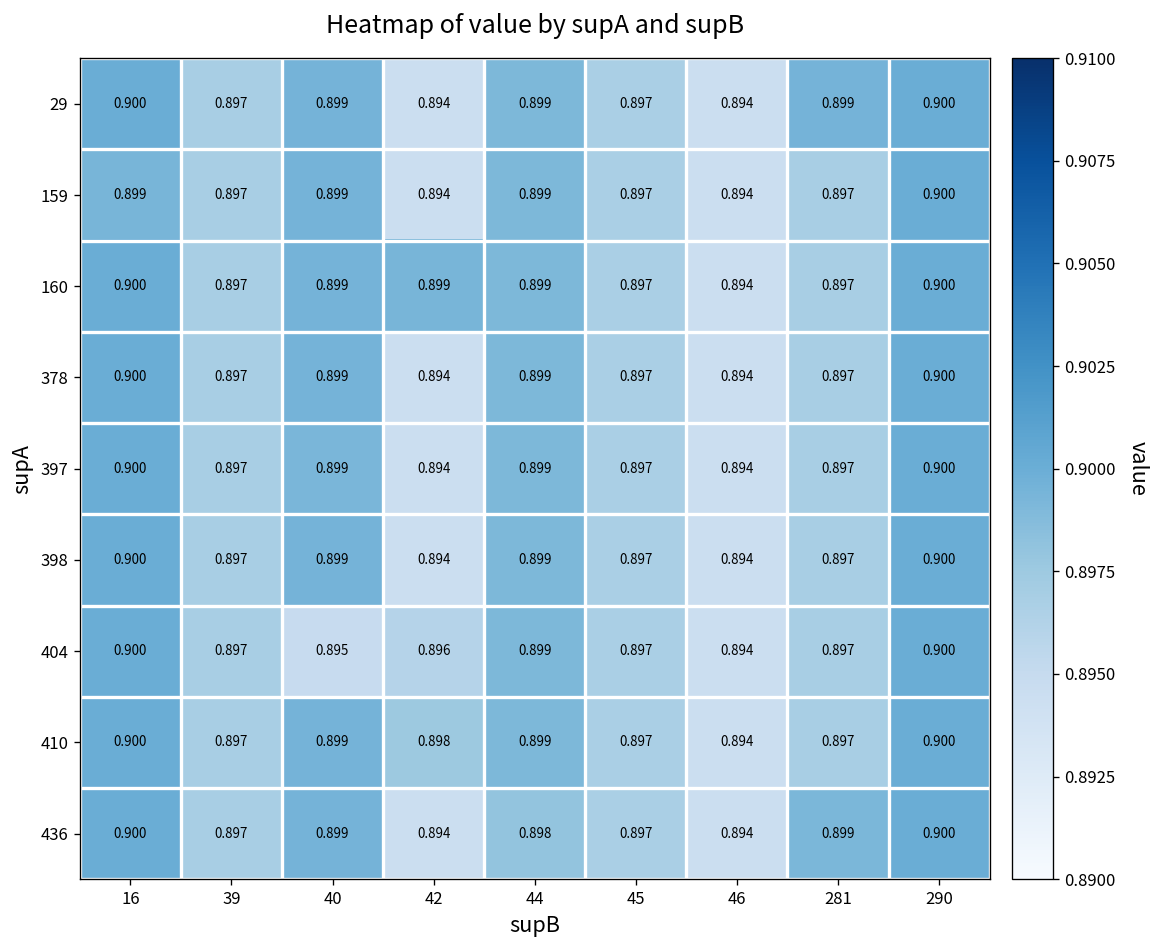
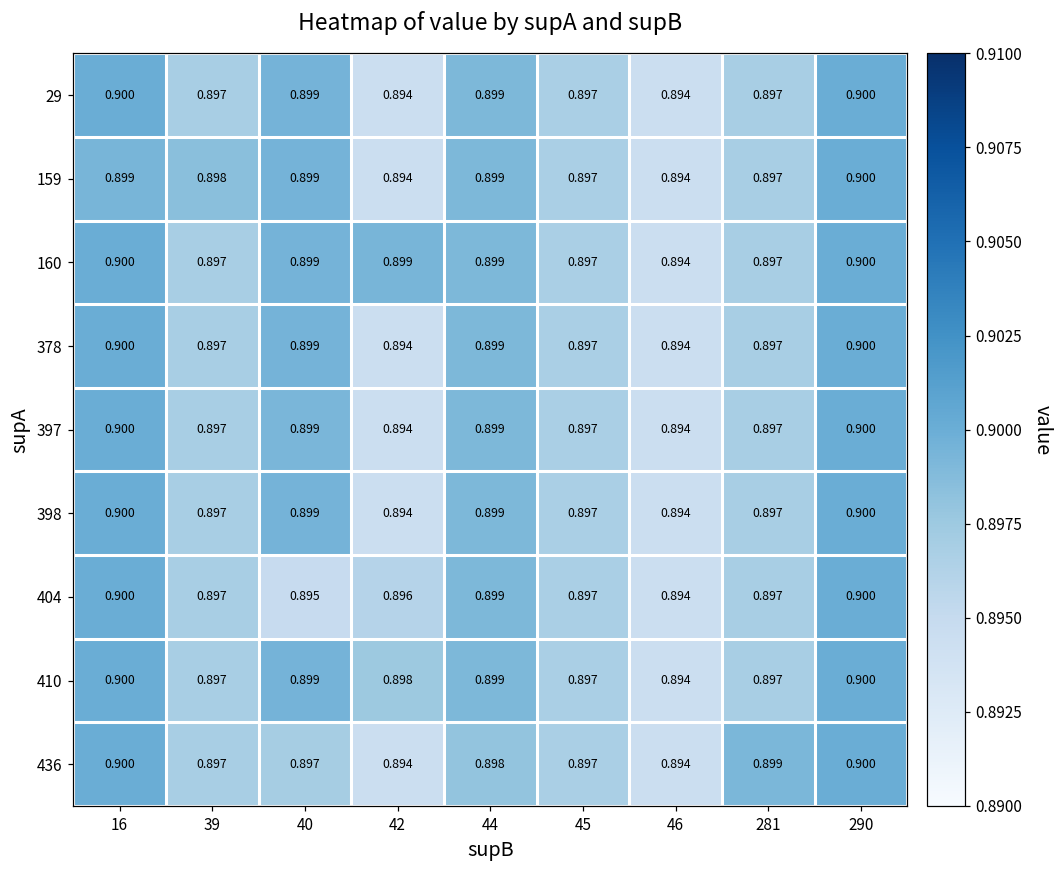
  {
    "29": {
      "16": 0.900,
      "39": 0.897,
      "40": 0.899,
      "42": 0.894,
      "44": 0.899,
      "45": 0.897,
      "46": 0.894,
-     "281": 0.899,
+     "281": 0.897,
      "290": 0.900
    },
    "159": {
      "16": 0.899,
-     "39": 0.897,
+     "39": 0.898,
      "40": 0.899,
      "42": 0.894,
      "44": 0.899,
      "45": 0.897,
      "46": 0.894,
      "281": 0.897,
      "290": 0.900
    },
    "160": {
      "16": 0.900,
      "39": 0.897,
      "40": 0.899,
      "42": 0.899,
      "44": 0.899,
      "45": 0.897,
      "46": 0.894,
      "281": 0.897,
      "290": 0.900
    },
    "378": {
      "16": 0.900,
      "39": 0.897,
      "40": 0.899,
      "42": 0.894,
      "44": 0.899,
      "45": 0.897,
      "46": 0.894,
      "281": 0.897,
      "290": 0.900
    },
    "397": {
      "16": 0.900,
      "39": 0.897,
      "40": 0.899,
      "42": 0.894,
      "44": 0.899,
      "45": 0.897,
      "46": 0.894,
      "281": 0.897,
      "290": 0.900
    },
    "398": {
      "16": 0.900,
      "39": 0.897,
      "40": 0.899,
      "42": 0.894,
      "44": 0.899,
      "45": 0.897,
      "46": 0.894,
      "281": 0.897,
      "290": 0.900
    },
    "404": {
      "16": 0.900,
      "39": 0.897,
      "40": 0.895,
      "42": 0.896,
      "44": 0.899,
      "45": 0.897,
      "46": 0.894,
      "281": 0.897,
      "290": 0.900
    },
    "410": {
      "16": 0.900,
      "39": 0.897,
      "40": 0.899,
      "42": 0.898,
      "44": 0.899,
      "45": 0.897,
      "46": 0.894,
      "281": 0.897,
      "290": 0.900
    },
    "436": {
      "16": 0.900,
      "39": 0.897,
-     "40": 0.899,
+     "40": 0.897,
      "42": 0.894,
      "44": 0.898,
      "45": 0.897,
      "46": 0.894,
      "281": 0.899,
      "290": 0.900
    }
  }
